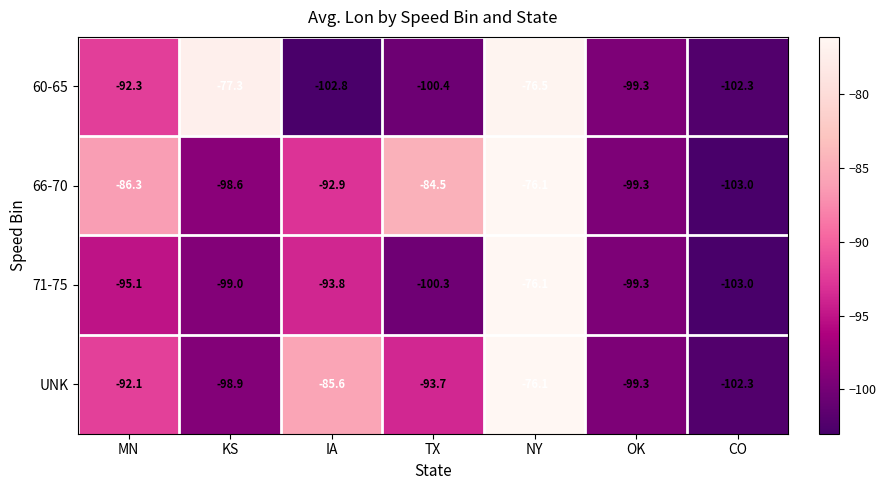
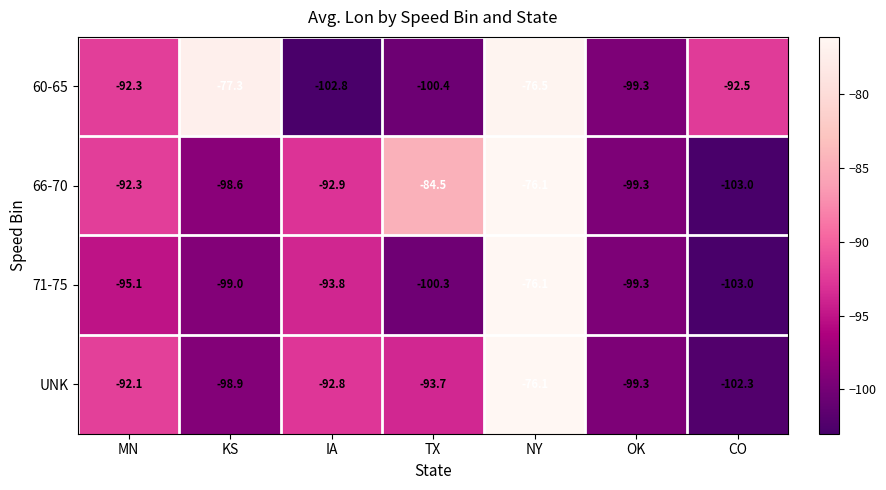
  {
    "60-65": {
      "MN": -92.3,
      "IA": -102.8,
      "TX": -100.4,
      "OK": -99.3,
-     "CO": -102.3
+     "CO": -92.5
    },
    "66-70": {
-     "MN": -86.3,
+     "MN": -92.3,
      "KS": -98.6,
      "IA": -92.9,
      "TX": -84.5,
      "OK": -99.3,
      "CO": -103.0
    },
    "71-75": {
      "MN": -95.1,
      "KS": -99.0,
      "IA": -93.8,
      "TX": -100.3,
      "OK": -99.3,
      "CO": -103.0
    },
    "UNK": {
      "MN": -92.1,
      "KS": -98.9,
-     "IA": -85.6,
+     "IA": -92.8,
      "TX": -93.7,
      "OK": -99.3,
      "CO": -102.3
    }
  }
